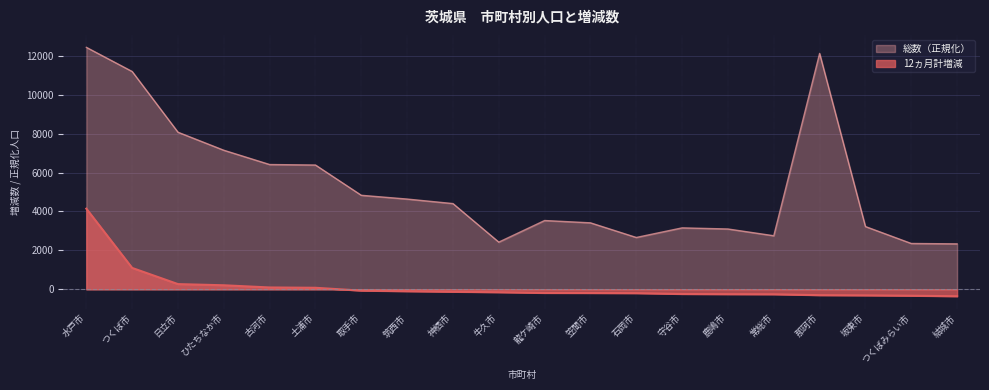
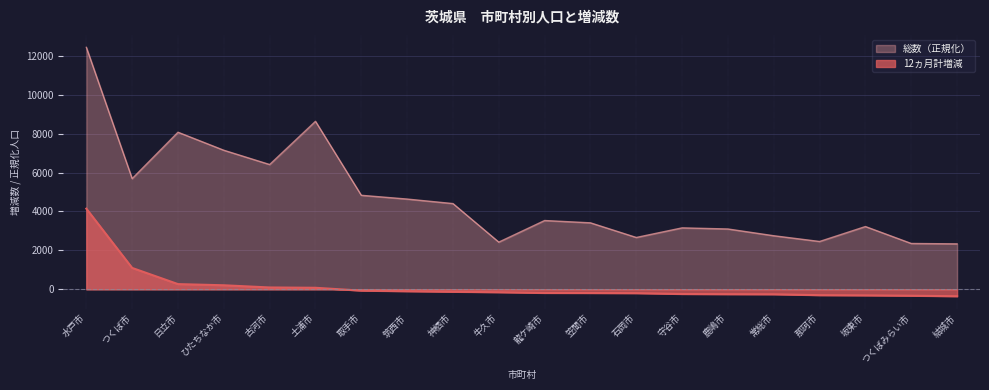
  {
    "総数（正規化）": {
      "水戸市": 12400,
-     "つくば市": 11200,
+     "つくば市": 5700,
      "日立市": 8100,
      "ひたちなか市": 7100,
      "古河市": 6400,
-     "土浦市": 6400,
+     "土浦市": 8600,
      "取手市": 4800,
      "筑西市": 4600,
      "神栖市": 4400,
      "牛久市": 2400,
      "龍ケ崎市": 3500,
      "笠間市": 3400,
      "石岡市": 2700,
      "守谷市": 3200,
      "鹿嶋市": 3100,
      "常総市": 2800,
-     "那珂市": 12100,
+     "那珂市": 2500,
      "坂東市": 3200,
      "つくばみらい市": 2400,
      "結城市": 2300
    }
  }
